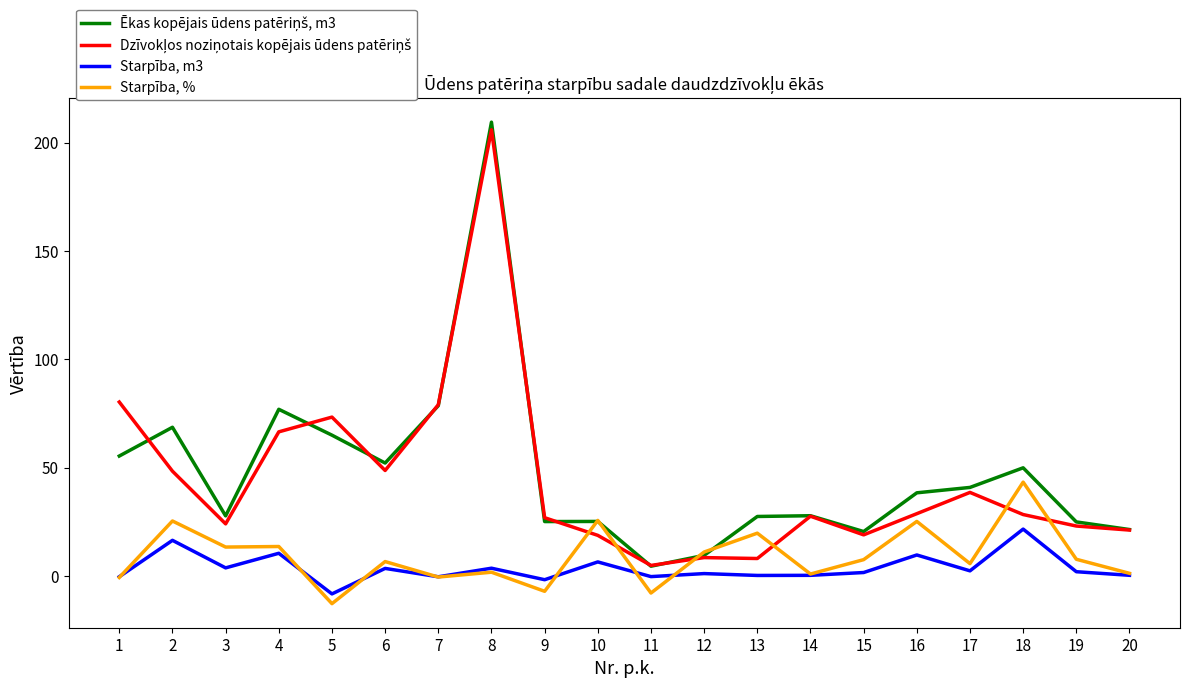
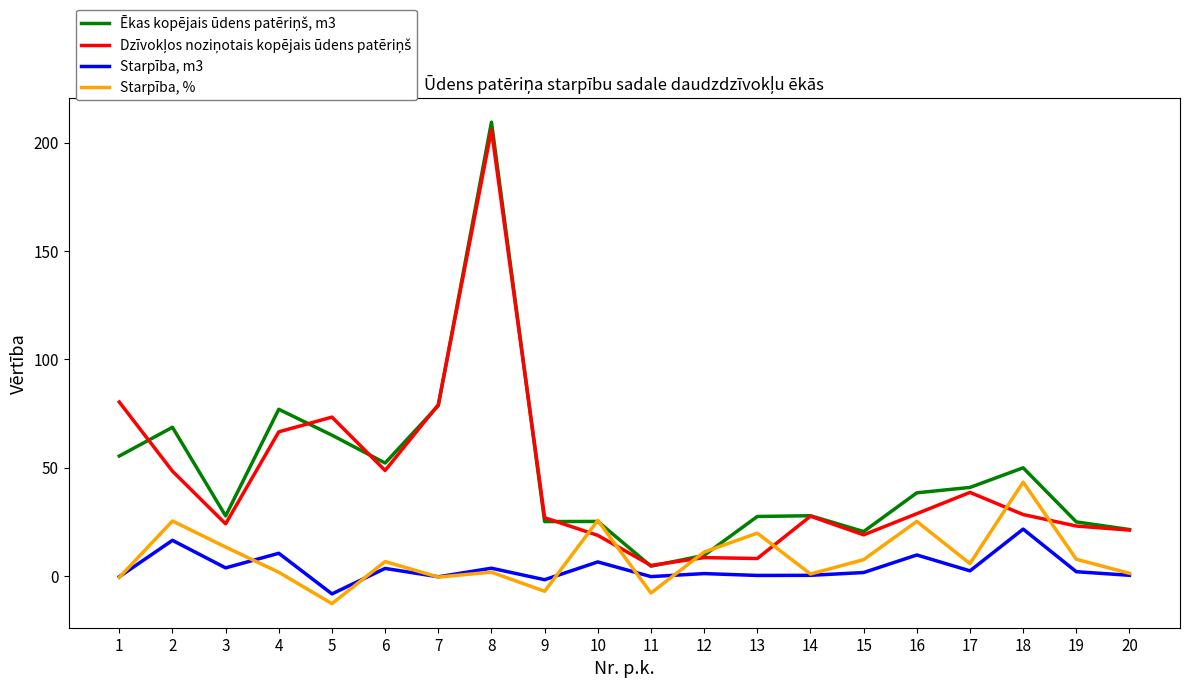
  {
    "Ēkas kopējais ūdens patēriņš, m3": {
      "1": 55,
      "2": 69,
      "3": 28,
      "4": 77,
      "5": 65,
      "6": 52,
      "8": 209,
      "9": 25,
      "13": 27,
      "15": 20,
      "16": 38,
      "17": 41,
      "18": 50,
      "19": 25
    },
    "Dzīvokļos noziņotais kopējais ūdens patēriņš": {
      "1": 80,
      "2": 48,
      "3": 24,
      "4": 66,
      "5": 73,
      "6": 49,
      "8": 206,
      "9": 27,
      "10": 19,
      "13": 8,
      "15": 19,
      "16": 29,
      "17": 39,
      "18": 28,
      "19": 23
    },
    "Starpība, m3": {
      "2": 16,
      "3": 4,
      "4": 10,
      "5": -8,
      "6": 3,
      "8": 4,
      "9": -2,
      "10": 6,
      "11": 0,
      "12": 1,
      "13": 0,
      "15": 2,
      "16": 10,
      "17": 2,
      "18": 22,
      "19": 2
    },
    "Starpība, %": {
      "2": 25,
      "3": 13,
-     "4": 14,
+     "4": 2,
      "5": -13,
      "6": 7,
      "8": 2,
      "9": -7,
      "11": -8,
      "12": 11,
      "13": 20,
      "15": 7,
      "16": 25,
      "17": 6,
      "18": 43,
      "19": 8
    }
  }
